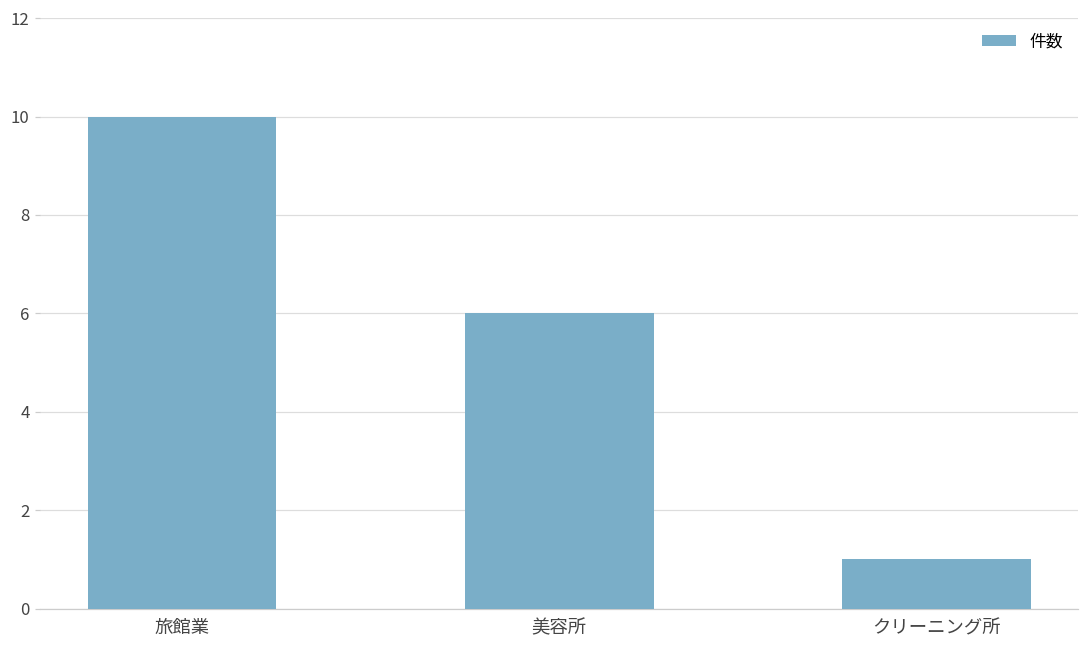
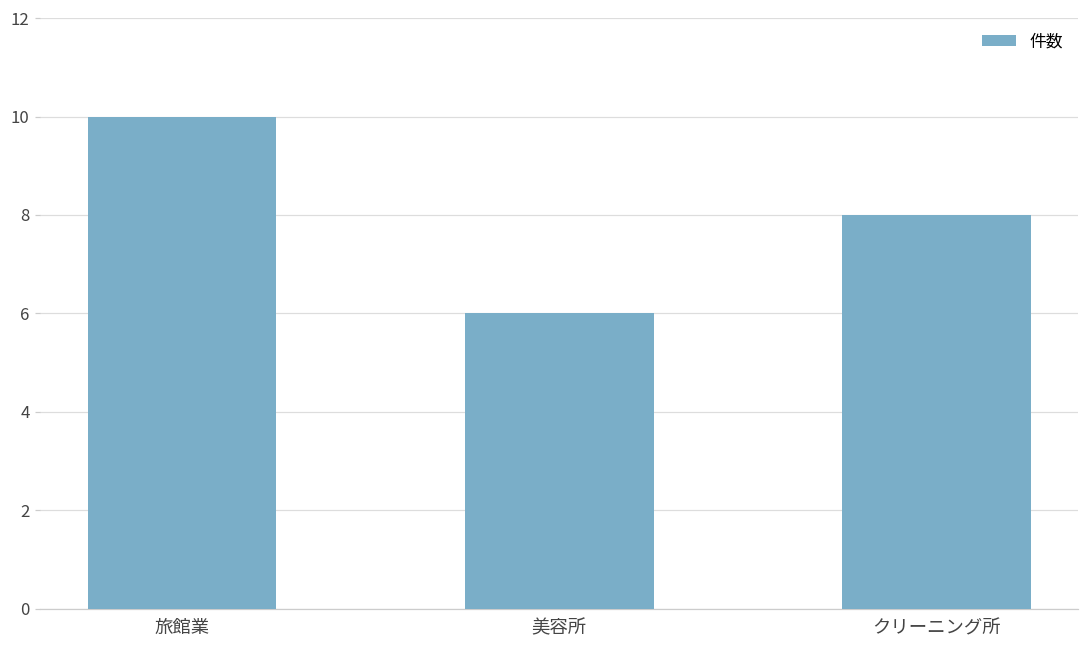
  {
    "旅館業": 10,
    "美容所": 6,
-   "クリーニング所": 1
+   "クリーニング所": 8
  }
